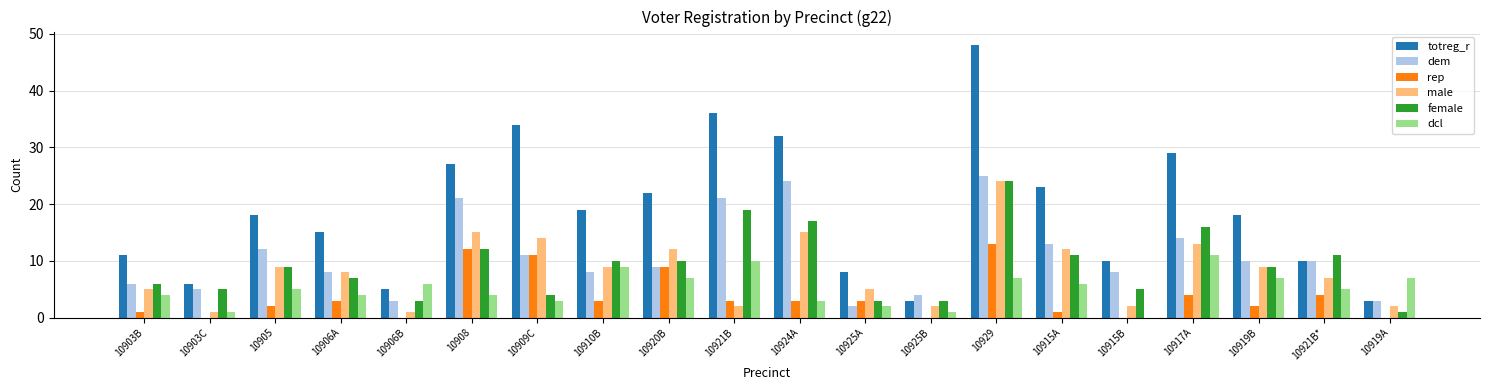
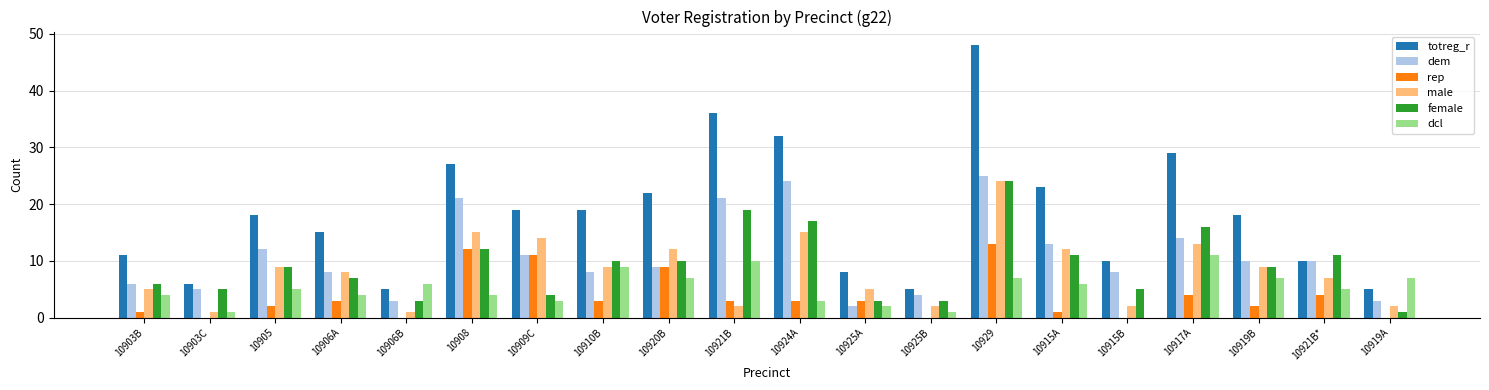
  {
    "totreg_r": {
      "10903B": 11,
      "10903C": 6,
      "10905": 18,
      "10906A": 15,
      "10906B": 5,
      "10908": 27,
-     "10909C": 34,
+     "10909C": 19,
      "10910B": 19,
      "10920B": 22,
      "10921B": 36,
      "10924A": 32,
      "10925A": 8,
-     "10925B": 3,
+     "10925B": 5,
      "10929": 48,
      "10915A": 23,
      "10915B": 10,
      "10917A": 29,
      "10919B": 18,
      "10921B*": 10,
-     "10919A": 3
+     "10919A": 5
    },
    "dem": {
      "10903B": 6,
      "10903C": 5,
      "10905": 12,
      "10906A": 8,
      "10906B": 3,
      "10908": 21,
      "10909C": 11,
      "10910B": 8,
      "10920B": 9,
      "10921B": 21,
      "10924A": 24,
      "10925A": 2,
      "10925B": 4,
      "10929": 25,
      "10915A": 13,
      "10915B": 8,
      "10917A": 14,
      "10919B": 10,
      "10921B*": 10,
      "10919A": 3
    },
    "rep": {
      "10903B": 1,
      "10903C": 0,
      "10905": 2,
      "10906A": 3,
      "10906B": 0,
      "10908": 12,
      "10909C": 11,
      "10910B": 3,
      "10920B": 9,
      "10921B": 3,
      "10924A": 3,
      "10925A": 3,
      "10925B": 0,
      "10929": 13,
      "10915A": 1,
      "10915B": 0,
      "10917A": 4,
      "10919B": 2,
      "10921B*": 4,
      "10919A": 0
    },
    "male": {
      "10903B": 5,
      "10903C": 1,
      "10905": 9,
      "10906A": 8,
      "10906B": 1,
      "10908": 15,
      "10909C": 14,
      "10910B": 9,
      "10920B": 12,
      "10921B": 2,
      "10924A": 15,
      "10925A": 5,
      "10925B": 2,
      "10929": 24,
      "10915A": 12,
      "10915B": 2,
      "10917A": 13,
      "10919B": 9,
      "10921B*": 7,
      "10919A": 2
    },
    "female": {
      "10903B": 6,
      "10903C": 5,
      "10905": 9,
      "10906A": 7,
      "10906B": 3,
      "10908": 12,
      "10909C": 4,
      "10910B": 10,
      "10920B": 10,
      "10921B": 19,
      "10924A": 17,
      "10925A": 3,
      "10925B": 3,
      "10929": 24,
      "10915A": 11,
      "10915B": 5,
      "10917A": 16,
      "10919B": 9,
      "10921B*": 11,
      "10919A": 1
    },
    "dcl": {
      "10903B": 4,
      "10903C": 1,
      "10905": 5,
      "10906A": 4,
      "10906B": 6,
      "10908": 4,
      "10909C": 3,
      "10910B": 9,
      "10920B": 7,
      "10921B": 10,
      "10924A": 3,
      "10925A": 2,
      "10925B": 1,
      "10929": 7,
      "10915A": 6,
      "10915B": 0,
      "10917A": 11,
      "10919B": 7,
      "10921B*": 5,
      "10919A": 7
    }
  }
